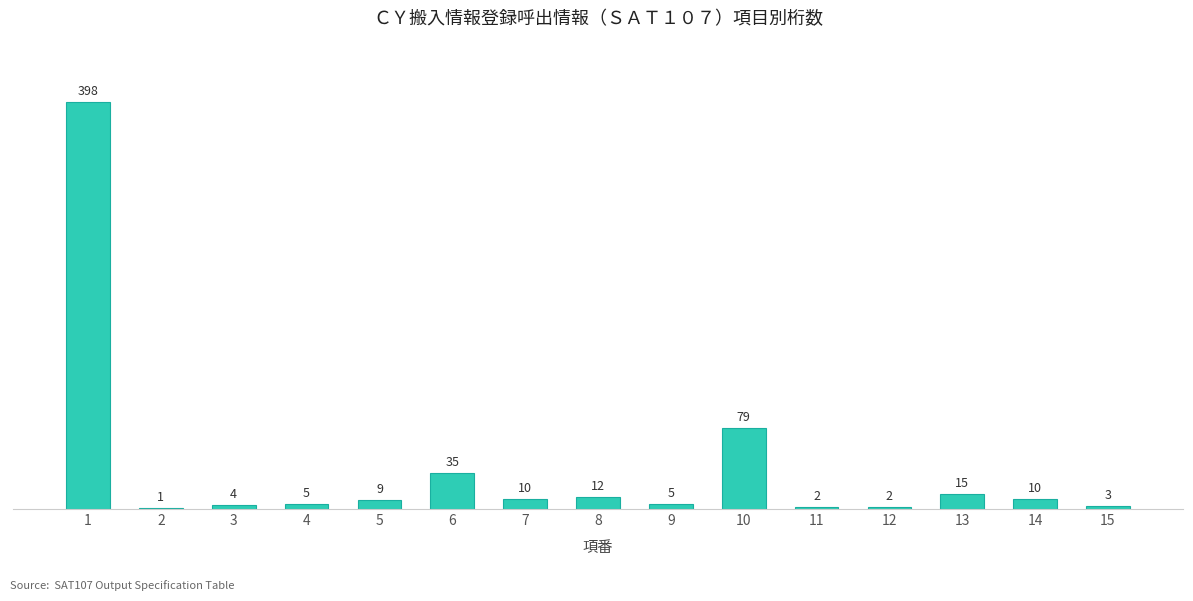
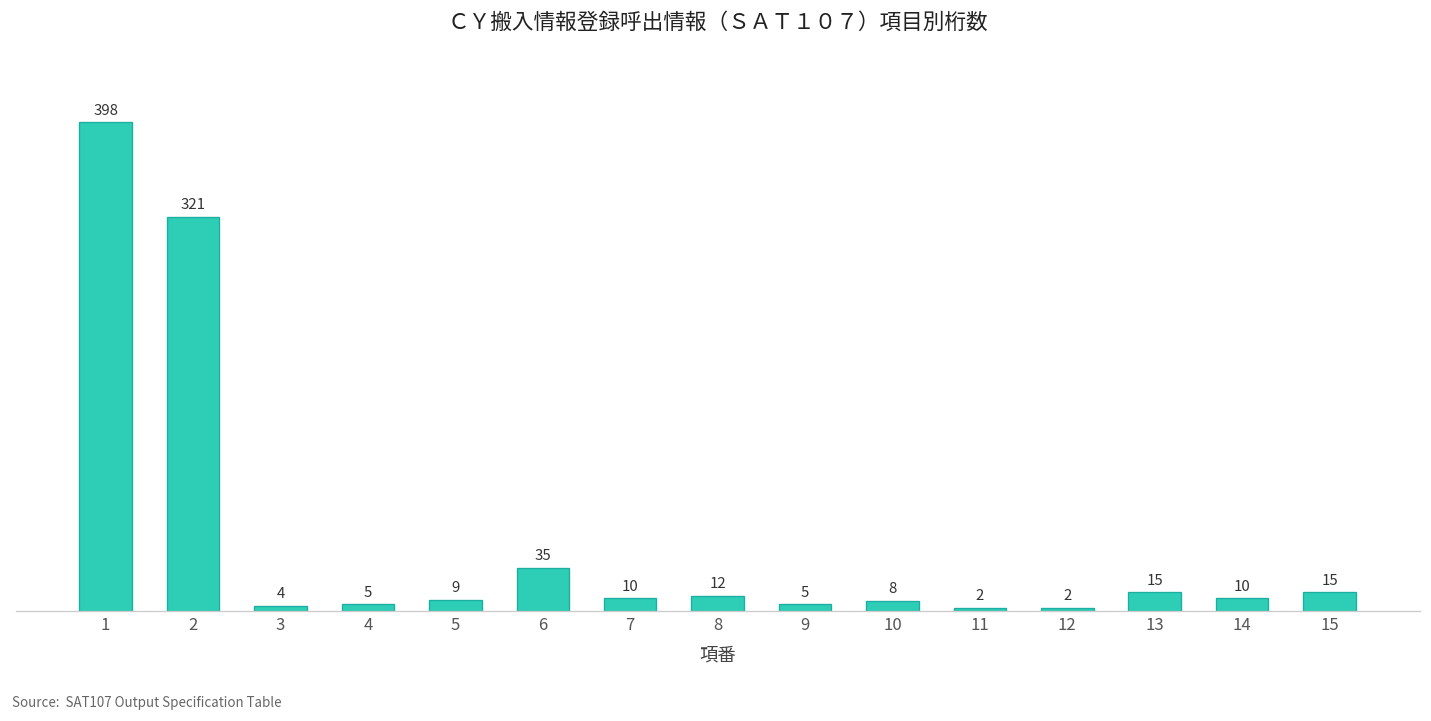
  {
    "1": 398,
-   "2": 1,
+   "2": 321,
    "3": 4,
    "4": 5,
    "5": 9,
    "6": 35,
    "7": 10,
    "8": 12,
    "9": 5,
-   "10": 79,
+   "10": 8,
    "11": 2,
    "12": 2,
    "13": 15,
    "14": 10,
-   "15": 3
+   "15": 15
  }
